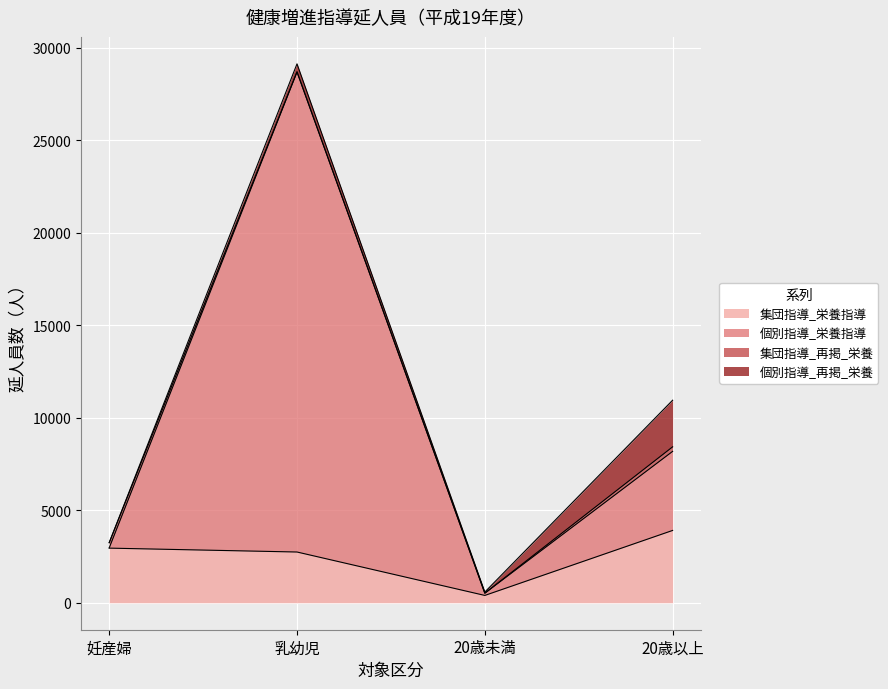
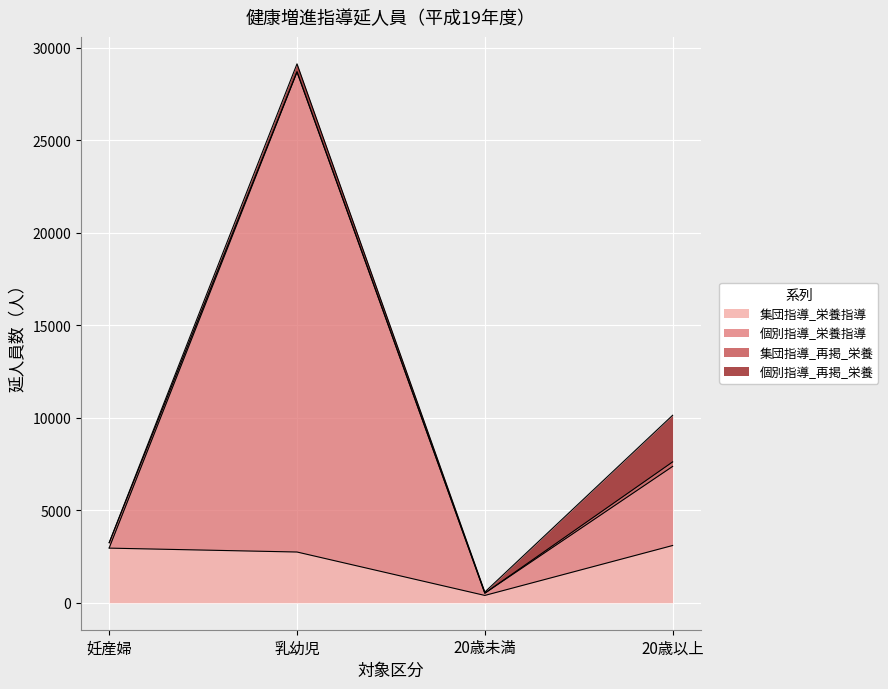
  {
    "集団指導_栄養指導": {
      "乳幼児": 2700,
-     "20歳以上": 3900
+     "20歳以上": 3100
    },
    "個別指導_栄養指導": {
      "20歳以上": 4300
    },
    "集団指導_再掲_栄養": {
      "20歳以上": 200
    },
    "個別指導_再掲_栄養": {
      "乳幼児": 400,
      "20歳以上": 2500
    }
  }
